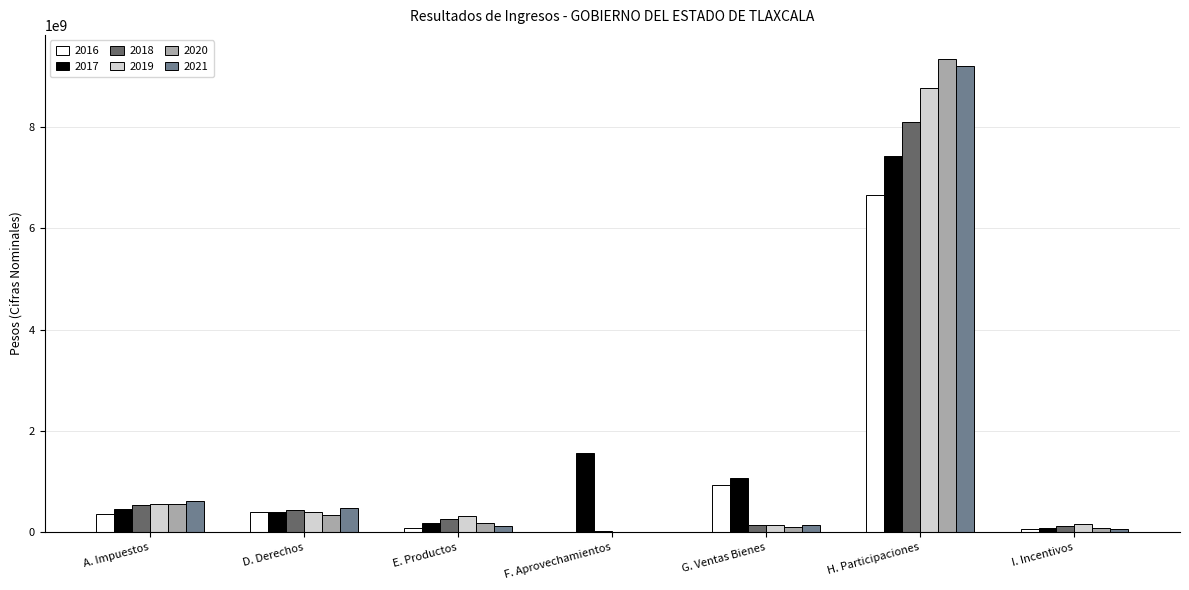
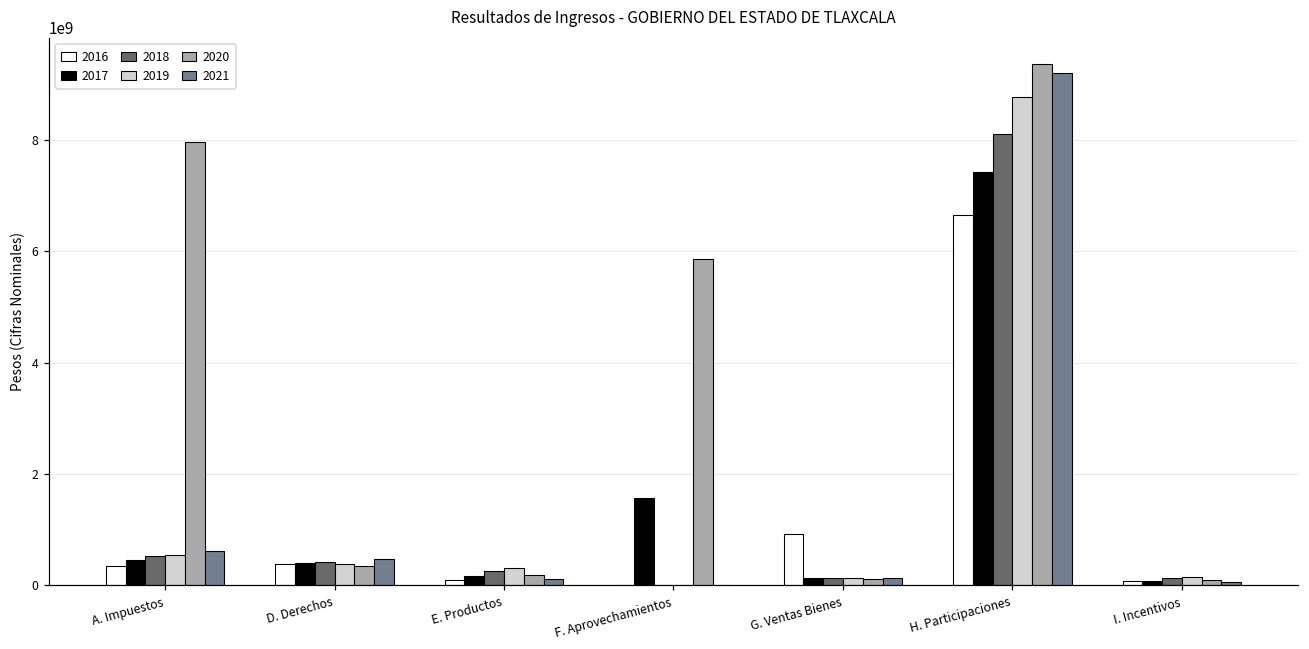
  {
    "2016": {
      "A. Impuestos": 400000000,
      "D. Derechos": 400000000,
      "E. Productos": 100000000,
      "G. Ventas Bienes": 900000000,
      "H. Participaciones": 6700000000,
      "I. Incentivos": 100000000
    },
    "2017": {
      "A. Impuestos": 500000000,
      "D. Derechos": 400000000,
      "E. Productos": 200000000,
      "F. Aprovechamientos": 1600000000,
-     "G. Ventas Bienes": 1100000000,
+     "G. Ventas Bienes": 100000000,
      "H. Participaciones": 7400000000,
      "I. Incentivos": 100000000
    },
    "2019": {
      "A. Impuestos": 600000000,
      "D. Derechos": 400000000,
      "E. Productos": 300000000,
      "G. Ventas Bienes": 100000000,
      "H. Participaciones": 8800000000,
      "I. Incentivos": 200000000
    },
    "2020": {
-     "A. Impuestos": 600000000,
+     "A. Impuestos": 8000000000,
      "D. Derechos": 300000000,
      "E. Productos": 200000000,
-     "F. Aprovechamientos": 0,
+     "F. Aprovechamientos": 5900000000,
      "G. Ventas Bienes": 100000000,
      "H. Participaciones": 9400000000,
      "I. Incentivos": 100000000
    }
  }
